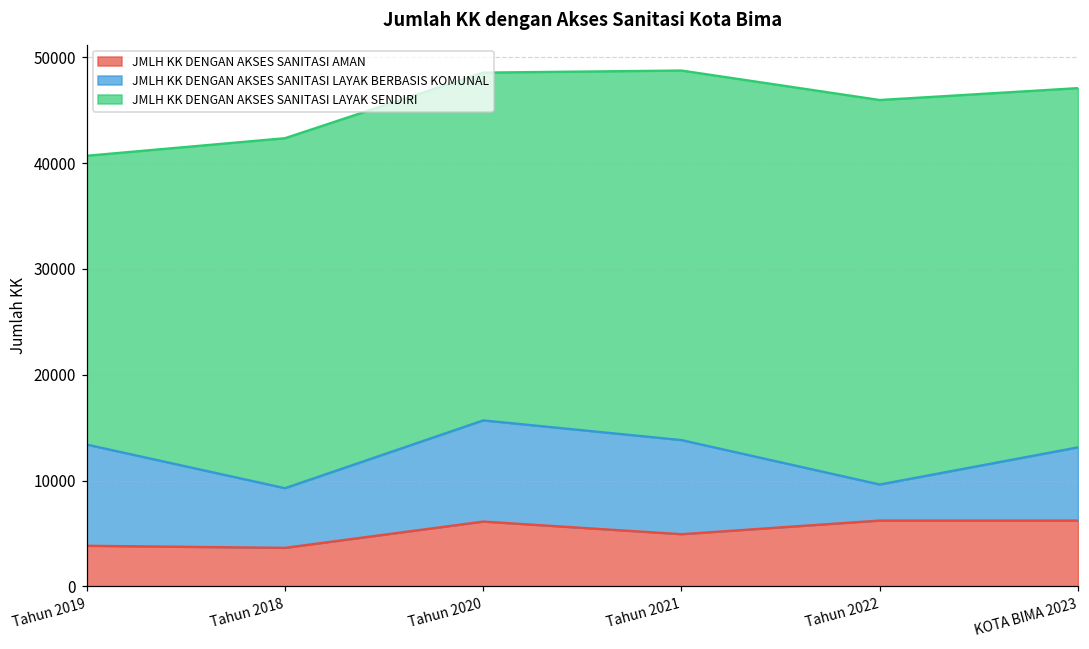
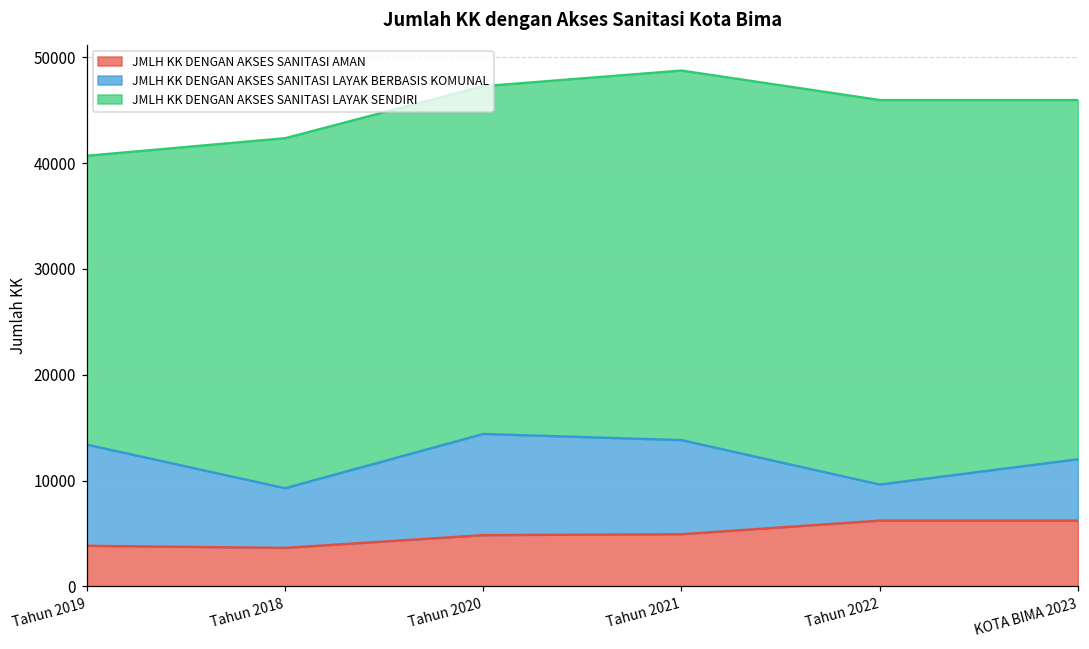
  {
    "JMLH KK DENGAN AKSES SANITASI AMAN": {
      "Tahun 2019": 4000,
      "Tahun 2018": 4000,
-     "Tahun 2020": 6000,
+     "Tahun 2020": 5000,
      "Tahun 2021": 5000,
      "Tahun 2022": 6000,
      "KOTA BIMA 2023": 6000
    },
    "JMLH KK DENGAN AKSES SANITASI LAYAK BERBASIS KOMUNAL": {
      "Tahun 2019": 10000,
      "Tahun 2018": 6000,
      "Tahun 2020": 10000,
      "Tahun 2021": 9000,
      "Tahun 2022": 3000,
-     "KOTA BIMA 2023": 7000
+     "KOTA BIMA 2023": 6000
    },
    "JMLH KK DENGAN AKSES SANITASI LAYAK SENDIRI": {
      "Tahun 2019": 27000,
      "Tahun 2018": 33000,
      "Tahun 2021": 35000,
      "Tahun 2022": 36000,
      "KOTA BIMA 2023": 34000
    }
  }
